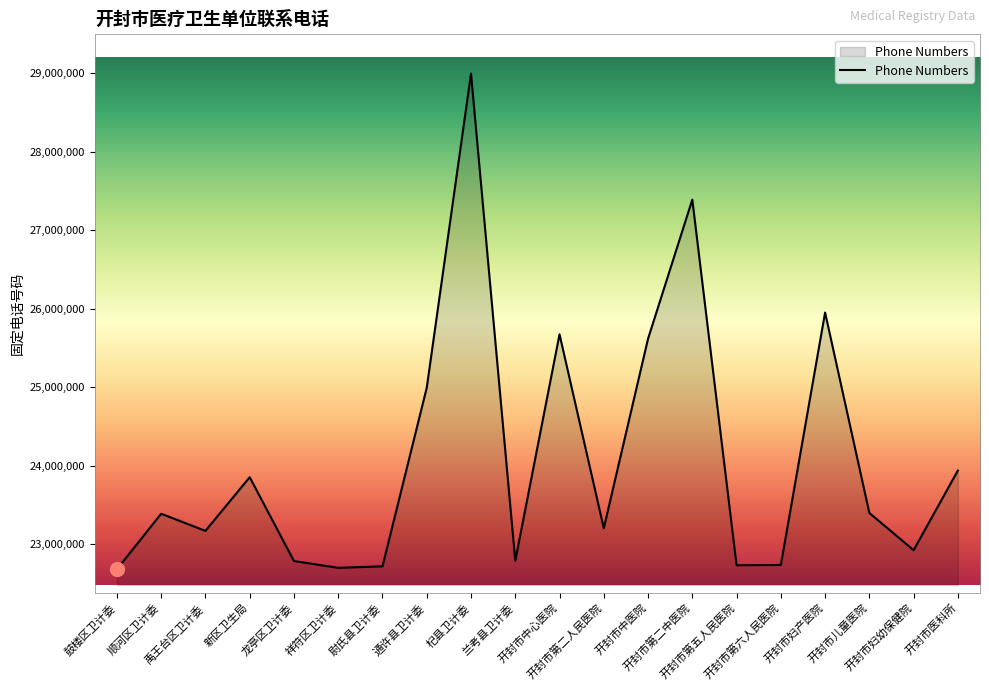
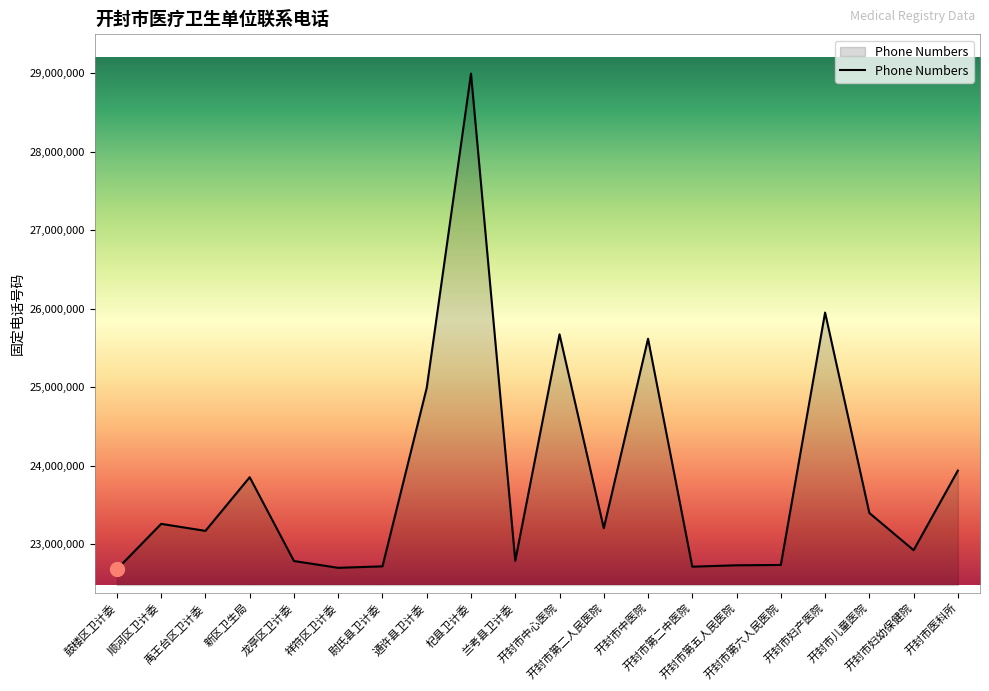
  {
    "Phone Numbers": {
-     "顺河区卫计委": "23,400,000",
+     "顺河区卫计委": "23,300,000",
      "禹王台区卫计委": "23,200,000",
      "新区卫生局": "23,900,000",
      "龙亭区卫计委": "22,800,000",
      "祥符区卫计委": "22,700,000",
      "尉氏县卫计委": "22,700,000",
      "通许县卫计委": "25,000,000",
      "杞县卫计委": "29,000,000",
      "兰考县卫计委": "22,800,000",
      "开封市中心医院": "25,700,000",
      "开封市第二人民医院": "23,200,000",
      "开封市中医院": "25,600,000",
-     "开封市第二中医院": "27,400,000",
+     "开封市第二中医院": "22,700,000",
      "开封市第五人民医院": "22,700,000",
      "开封市第六人民医院": "22,700,000",
      "开封市妇产医院": "26,000,000",
      "开封市儿童医院": "23,400,000",
      "开封市妇幼保健院": "22,900,000",
      "开封市医科所": "23,900,000"
    }
  }
